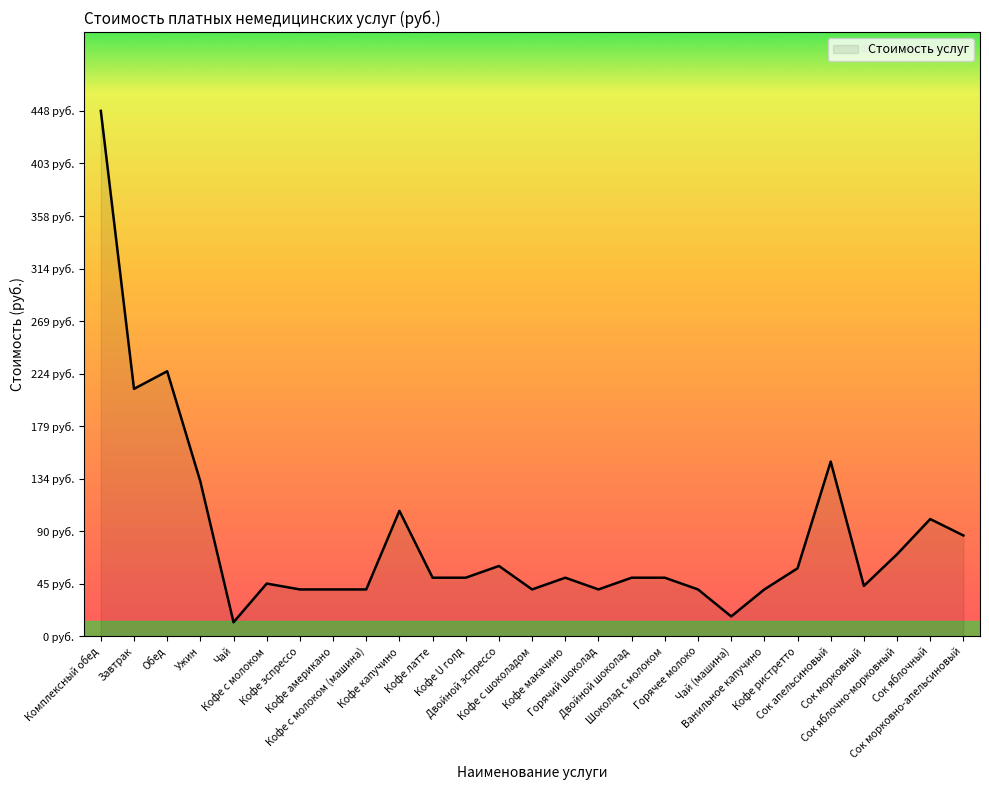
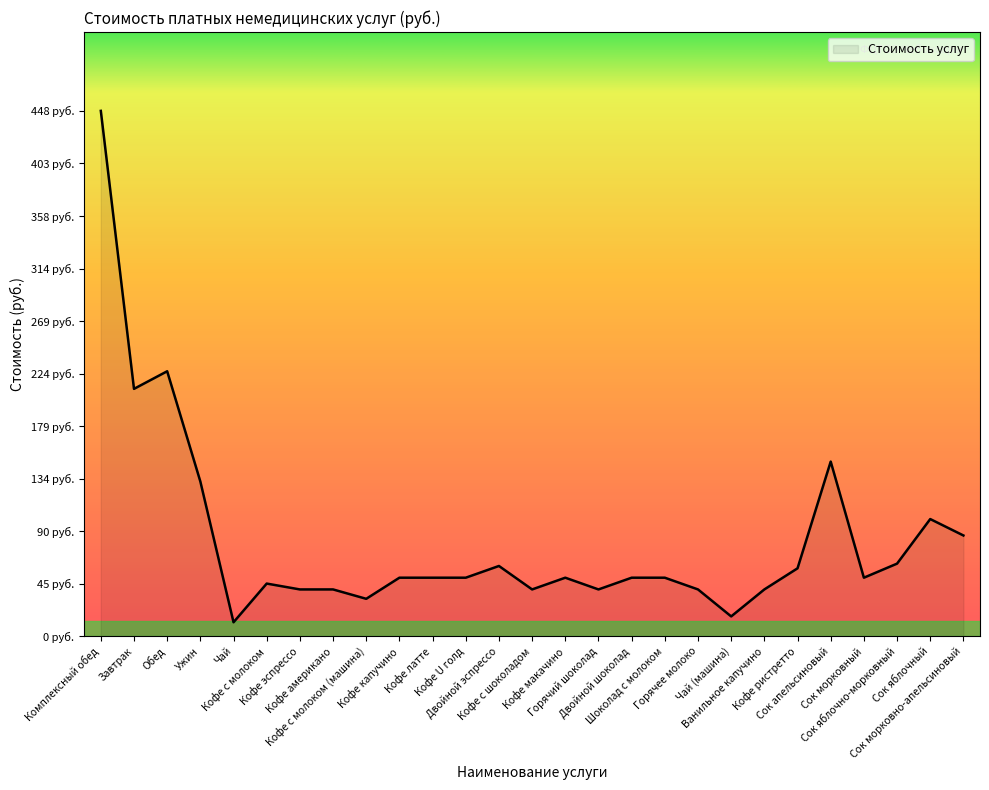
  {
    "Комплексный обед": "448 руб.",
    "Завтрак": "211 руб.",
    "Обед": "226 руб.",
    "Ужин": "132 руб.",
    "Кофе с молоком": "45 руб.",
    "Кофе эспрессо": "40 руб.",
    "Кофе американо": "40 руб.",
-   "Кофе с молоком (машина)": "40 руб.",
-   "Кофе капучино": "107 руб.",
+   "Кофе с молоком (машина)": "32 руб.",
+   "Кофе капучино": "50 руб.",
    "Кофе латте": "50 руб.",
    "Кофе U голд": "50 руб.",
    "Двойной эспрессо": "60 руб.",
    "Кофе с шоколадом": "40 руб.",
    "Кофе макачино": "50 руб.",
    "Горячий шоколад": "40 руб.",
    "Двойной шоколад": "50 руб.",
    "Шоколад с молоком": "50 руб.",
    "Горячее молоко": "40 руб.",
    "Чай (машина)": "17 руб.",
    "Ванильное капучино": "40 руб.",
    "Кофе ристретто": "58 руб.",
    "Сок апельсиновый": "149 руб.",
-   "Сок морковный": "43 руб.",
-   "Сок яблочно-морковный": "70 руб.",
+   "Сок морковный": "50 руб.",
+   "Сок яблочно-морковный": "62 руб.",
    "Сок яблочный": "100 руб.",
    "Сок морковно-апельсиновый": "86 руб."
  }
